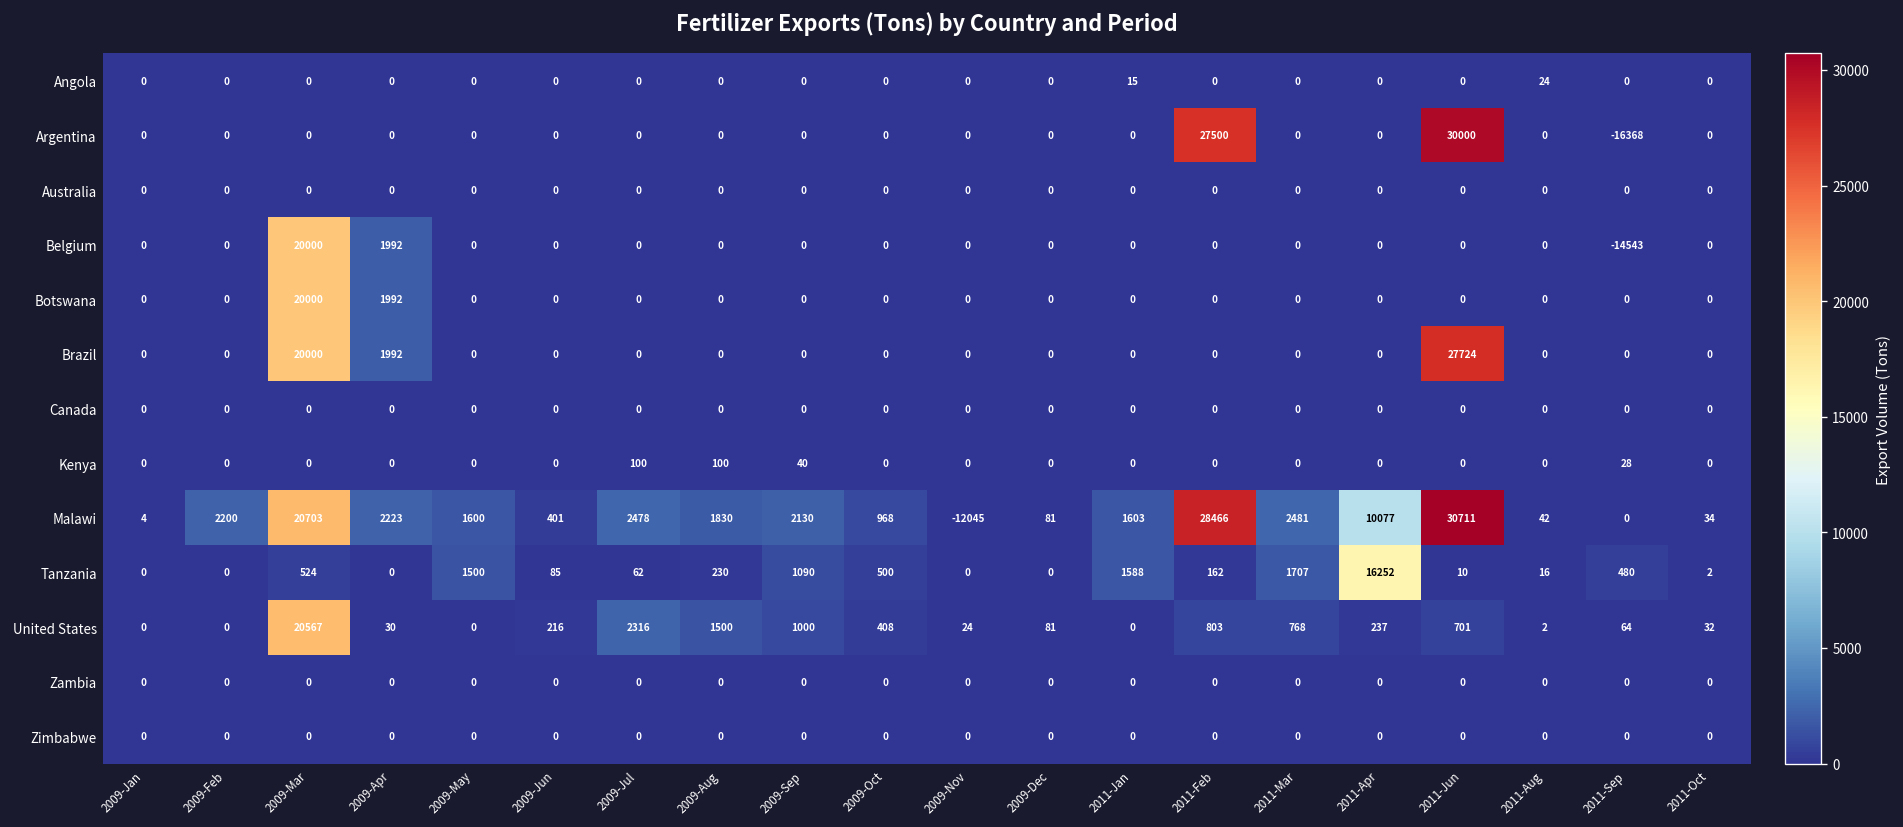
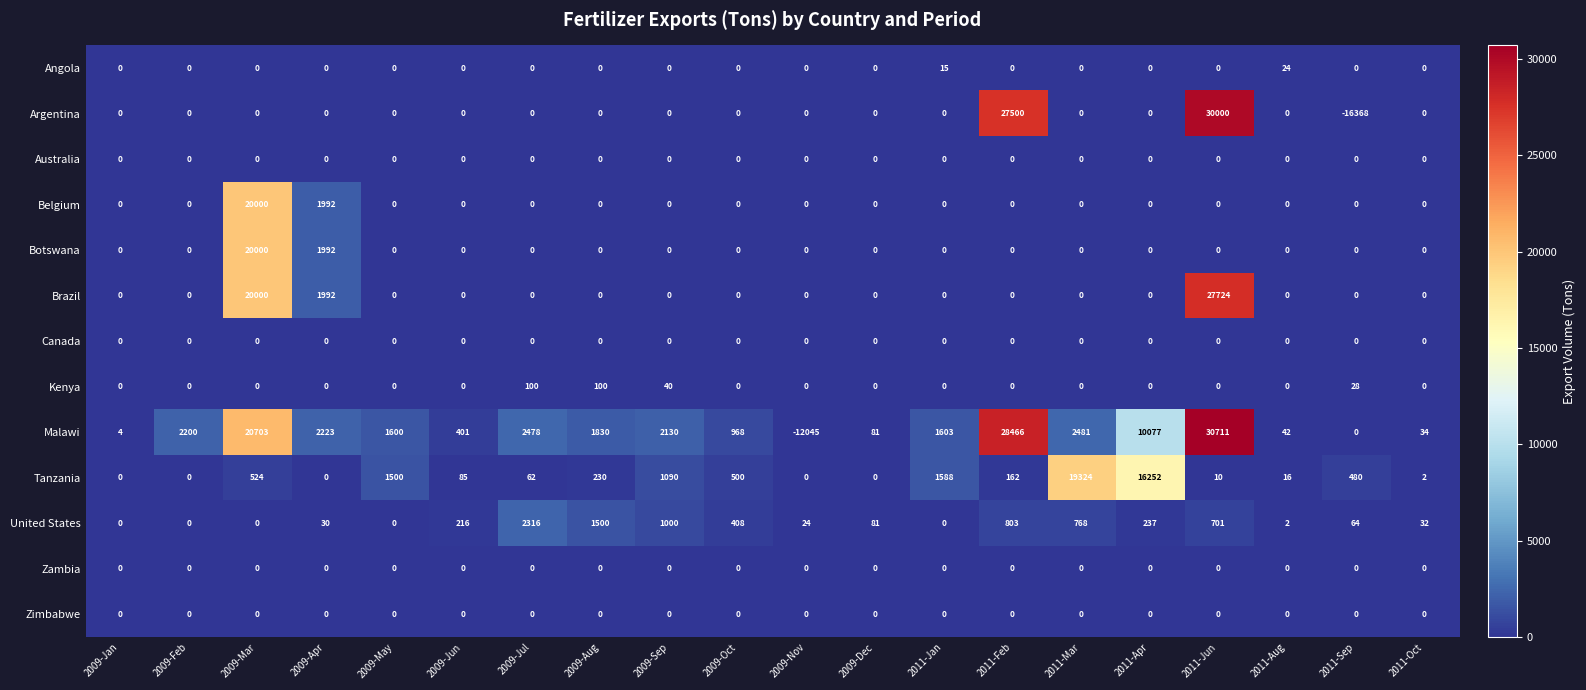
  {
    "Belgium": {
      "2009-Jan": 0,
      "2009-Feb": 0,
      "2009-Mar": 20000,
      "2009-Apr": 1992,
      "2009-May": 0,
      "2009-Jun": 0,
      "2009-Jul": 0,
      "2009-Aug": 0,
      "2009-Sep": 0,
      "2009-Oct": 0,
      "2009-Nov": 0,
      "2009-Dec": 0,
      "2011-Jan": 0,
      "2011-Feb": 0,
      "2011-Mar": 0,
      "2011-Apr": 0,
      "2011-Jun": 0,
      "2011-Aug": 0,
-     "2011-Sep": -14543,
+     "2011-Sep": 0,
      "2011-Oct": 0
    },
    "Tanzania": {
      "2009-Jan": 0,
      "2009-Feb": 0,
      "2009-Mar": 524,
      "2009-Apr": 0,
      "2009-May": 1500,
      "2009-Jun": 85,
      "2009-Jul": 62,
      "2009-Aug": 230,
      "2009-Sep": 1090,
      "2009-Oct": 500,
      "2009-Nov": 0,
      "2009-Dec": 0,
      "2011-Jan": 1588,
      "2011-Feb": 162,
-     "2011-Mar": 1707,
+     "2011-Mar": 19324,
      "2011-Apr": 16252,
      "2011-Jun": 10,
      "2011-Aug": 16,
      "2011-Sep": 480,
      "2011-Oct": 2
    },
    "United States": {
      "2009-Jan": 0,
      "2009-Feb": 0,
-     "2009-Mar": 20567,
+     "2009-Mar": 0,
      "2009-Apr": 30,
      "2009-May": 0,
      "2009-Jun": 216,
      "2009-Jul": 2316,
      "2009-Aug": 1500,
      "2009-Sep": 1000,
      "2009-Oct": 408,
      "2009-Nov": 24,
      "2009-Dec": 81,
      "2011-Jan": 0,
      "2011-Feb": 803,
      "2011-Mar": 768,
      "2011-Apr": 237,
      "2011-Jun": 701,
      "2011-Aug": 2,
      "2011-Sep": 64,
      "2011-Oct": 32
    }
  }
